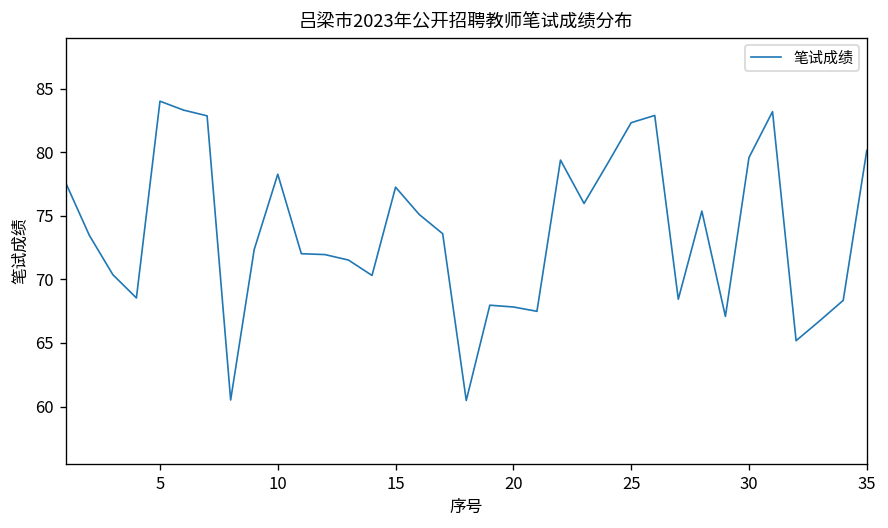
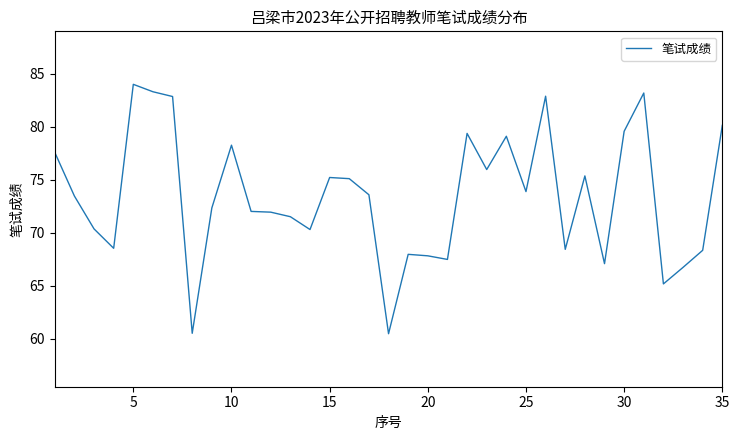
  {
    "5": 84.0,
    "10": 78.3,
-   "15": 77.3,
+   "15": 75.2,
    "20": 67.8,
-   "25": 82.3,
+   "25": 73.9,
    "30": 79.6,
    "35": 80.1
  }
